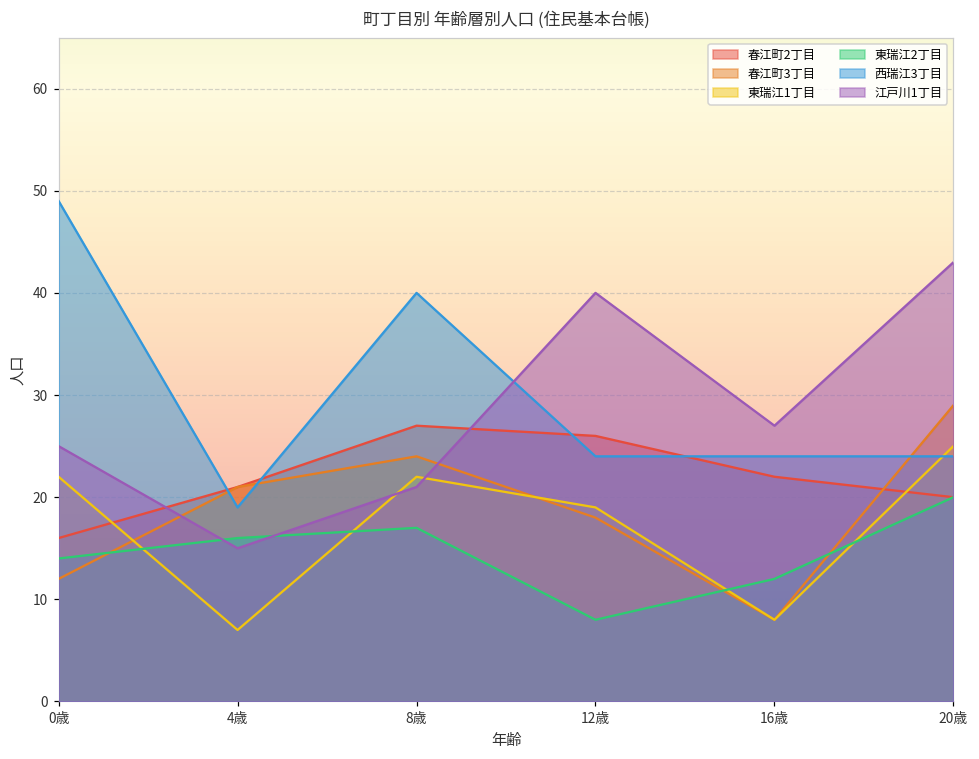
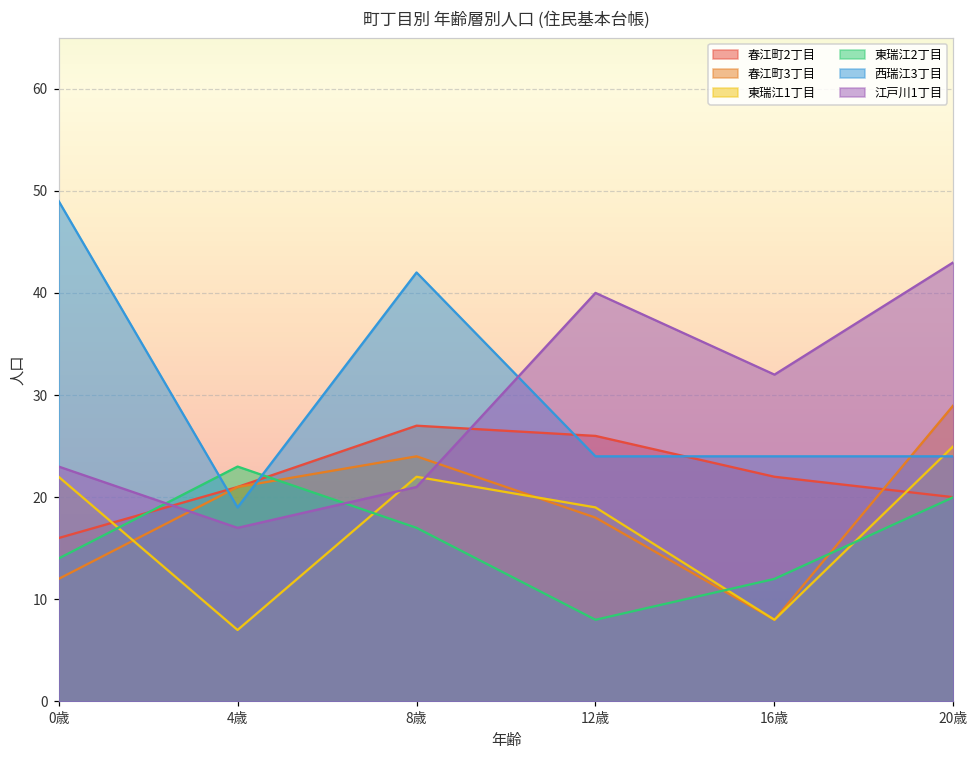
  {
    "東瑞江2丁目": {
      "0歳": 14,
-     "4歳": 16,
+     "4歳": 23,
      "8歳": 17,
      "12歳": 8,
      "16歳": 12
    },
    "西瑞江3丁目": {
      "0歳": 49,
      "4歳": 19,
-     "8歳": 40,
+     "8歳": 42,
      "12歳": 24,
      "16歳": 24,
      "20歳": 24
    },
    "江戸川1丁目": {
-     "0歳": 25,
-     "4歳": 15,
+     "0歳": 23,
+     "4歳": 17,
      "8歳": 21,
      "12歳": 40,
-     "16歳": 27,
+     "16歳": 32,
      "20歳": 43
    }
  }
